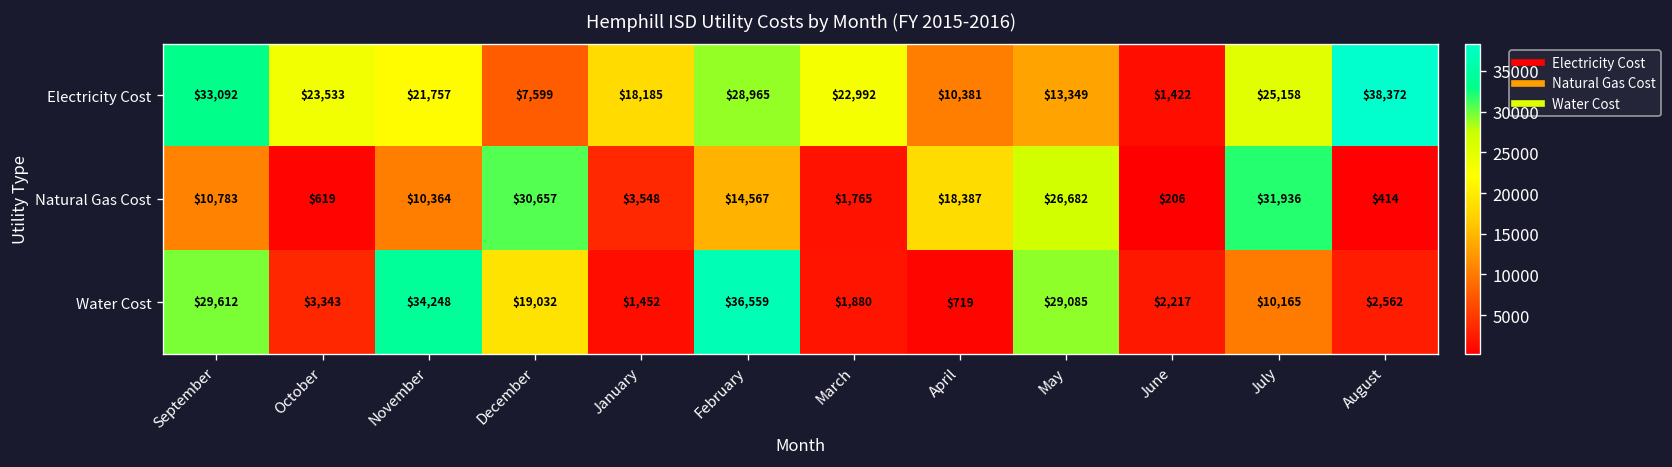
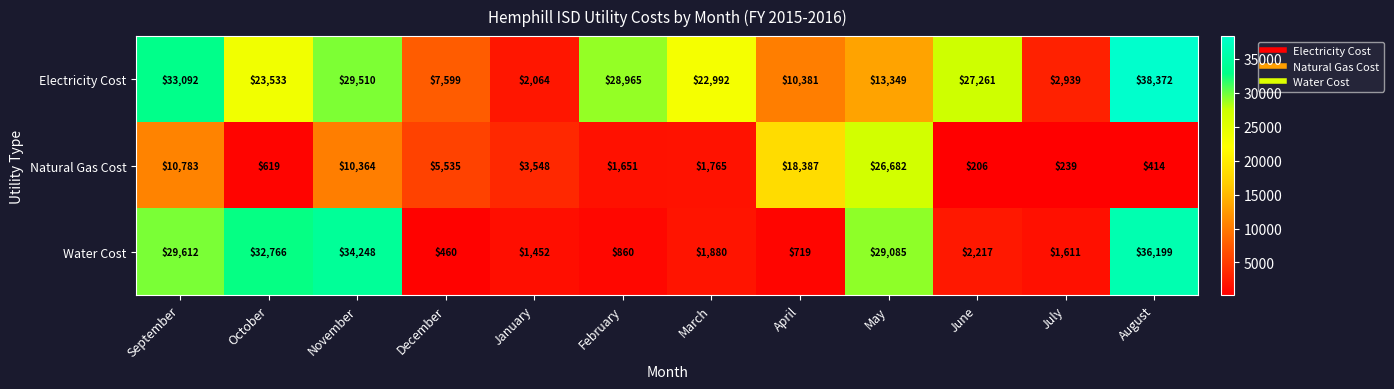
  {
    "Electricity Cost": {
      "September": "$33,092",
      "October": "$23,533",
-     "November": "$21,757",
+     "November": "$29,510",
      "December": "$7,599",
-     "January": "$18,185",
+     "January": "$2,064",
      "February": "$28,965",
      "March": "$22,992",
      "April": "$10,381",
      "May": "$13,349",
-     "June": "$1,422",
-     "July": "$25,158",
+     "June": "$27,261",
+     "July": "$2,939",
      "August": "$38,372"
    },
    "Natural Gas Cost": {
      "September": "$10,783",
      "October": "$619",
      "November": "$10,364",
-     "December": "$30,657",
+     "December": "$5,535",
      "January": "$3,548",
-     "February": "$14,567",
+     "February": "$1,651",
      "March": "$1,765",
      "April": "$18,387",
      "May": "$26,682",
      "June": "$206",
-     "July": "$31,936",
+     "July": "$239",
      "August": "$414"
    },
    "Water Cost": {
      "September": "$29,612",
-     "October": "$3,343",
+     "October": "$32,766",
      "November": "$34,248",
-     "December": "$19,032",
+     "December": "$460",
      "January": "$1,452",
-     "February": "$36,559",
+     "February": "$860",
      "March": "$1,880",
      "April": "$719",
      "May": "$29,085",
      "June": "$2,217",
-     "July": "$10,165",
-     "August": "$2,562"
+     "July": "$1,611",
+     "August": "$36,199"
    }
  }
